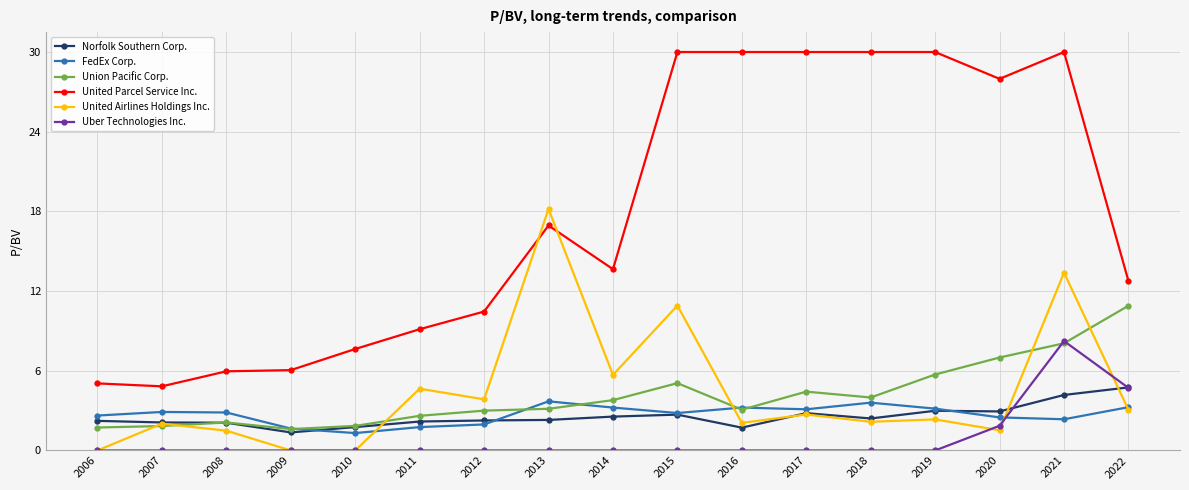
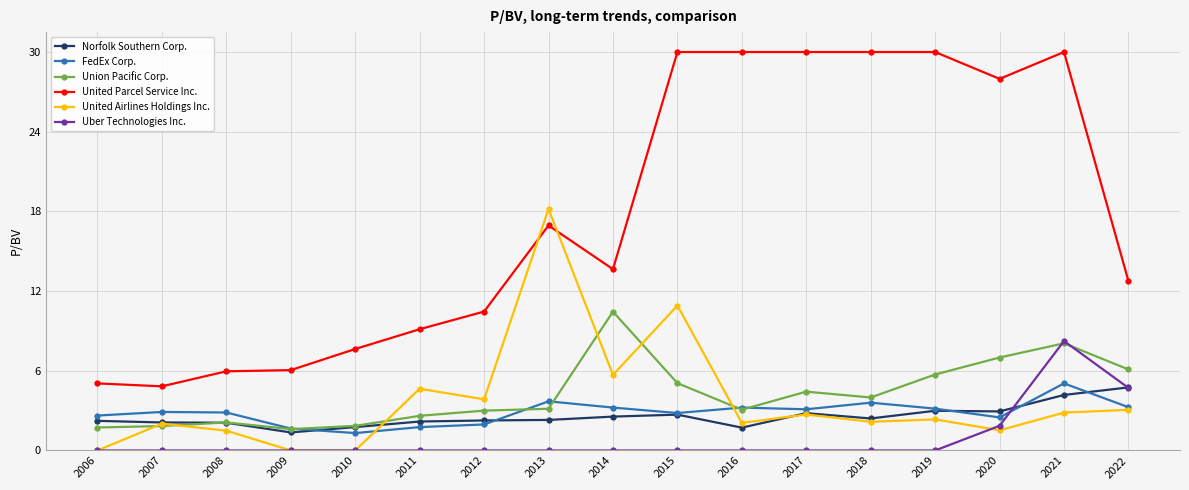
  {
    "Norfolk Southern Corp.": {
      "2006": 2.2,
      "2009": 1.4,
      "2011": 2.2,
      "2012": 2.3,
      "2013": 2.3,
      "2014": 2.6,
      "2016": 1.7,
      "2018": 2.4,
      "2020": 2.9,
      "2021": 4.2
    },
    "FedEx Corp.": {
      "2006": 2.6,
      "2007": 2.9,
      "2008": 2.9,
      "2010": 1.3,
      "2011": 1.8,
      "2012": 2.0,
      "2013": 3.7,
      "2014": 3.2,
      "2017": 3.1,
      "2018": 3.6,
      "2020": 2.5,
-     "2021": 2.4,
+     "2021": 5.1,
      "2022": 3.3
    },
    "Union Pacific Corp.": {
      "2006": 1.7,
      "2011": 2.6,
      "2012": 3.0,
      "2013": 3.1,
-     "2014": 3.8,
+     "2014": 10.5,
      "2015": 5.1,
      "2017": 4.4,
      "2018": 4.0,
      "2019": 5.7,
      "2020": 7.0,
-     "2022": 10.9
+     "2022": 6.1
    },
    "United Parcel Service Inc.": {
      "2006": 5.1,
      "2007": 4.8,
      "2008": 6.0,
      "2009": 6.1,
      "2010": 7.6,
      "2011": 9.1,
      "2012": 10.5,
      "2013": 16.9,
      "2014": 13.7,
      "2015": 30.0,
      "2016": 30.0,
      "2017": 30.0,
      "2018": 30.0,
      "2019": 30.0,
      "2020": 28.0,
      "2021": 30.0,
      "2022": 12.8
    },
    "United Airlines Holdings Inc.": {
      "2008": 1.5,
      "2011": 4.7,
      "2012": 3.9,
      "2013": 18.2,
      "2014": 5.7,
      "2015": 10.9,
      "2016": 2.1,
      "2018": 2.2,
      "2019": 2.3,
      "2020": 1.5,
-     "2021": 13.4,
+     "2021": 2.9,
      "2022": 3.1
    },
    "Uber Technologies Inc.": {
      "2007": 0.0,
      "2008": 0.0,
      "2011": 0.0,
      "2012": 0.0,
      "2013": 0.0,
      "2014": 0.0,
      "2015": 0.0,
      "2016": 0.0,
      "2017": 0.0,
      "2018": 0.0,
      "2019": 0.0,
      "2020": 1.9
    }
  }
